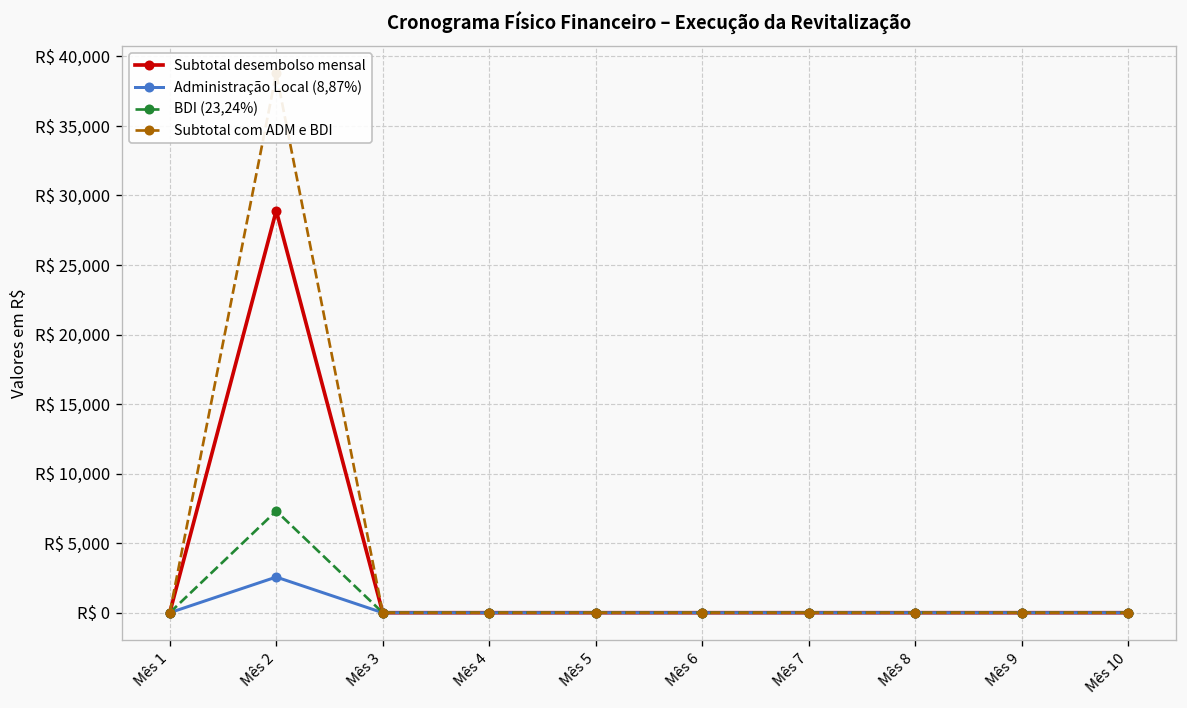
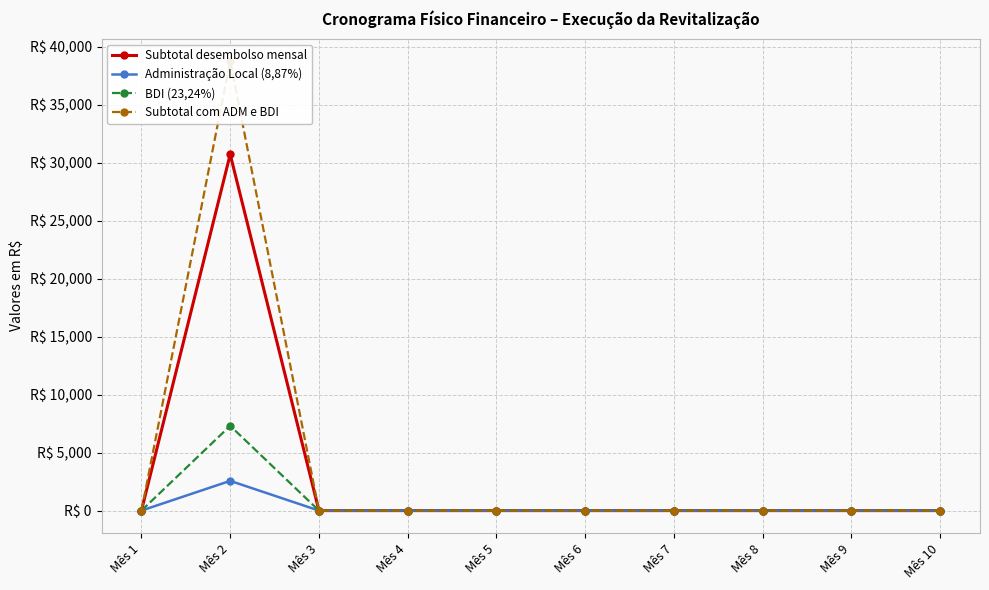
  {
    "Subtotal desembolso mensal": {
-     "Mês 2": "R$ 28,900"
+     "Mês 2": "R$ 30,700"
    },
    "Administração Local (8,87%)": {
      "Mês 2": "R$ 2,600"
    },
    "BDI (23,24%)": {
      "Mês 2": "R$ 7,300"
    }
  }
